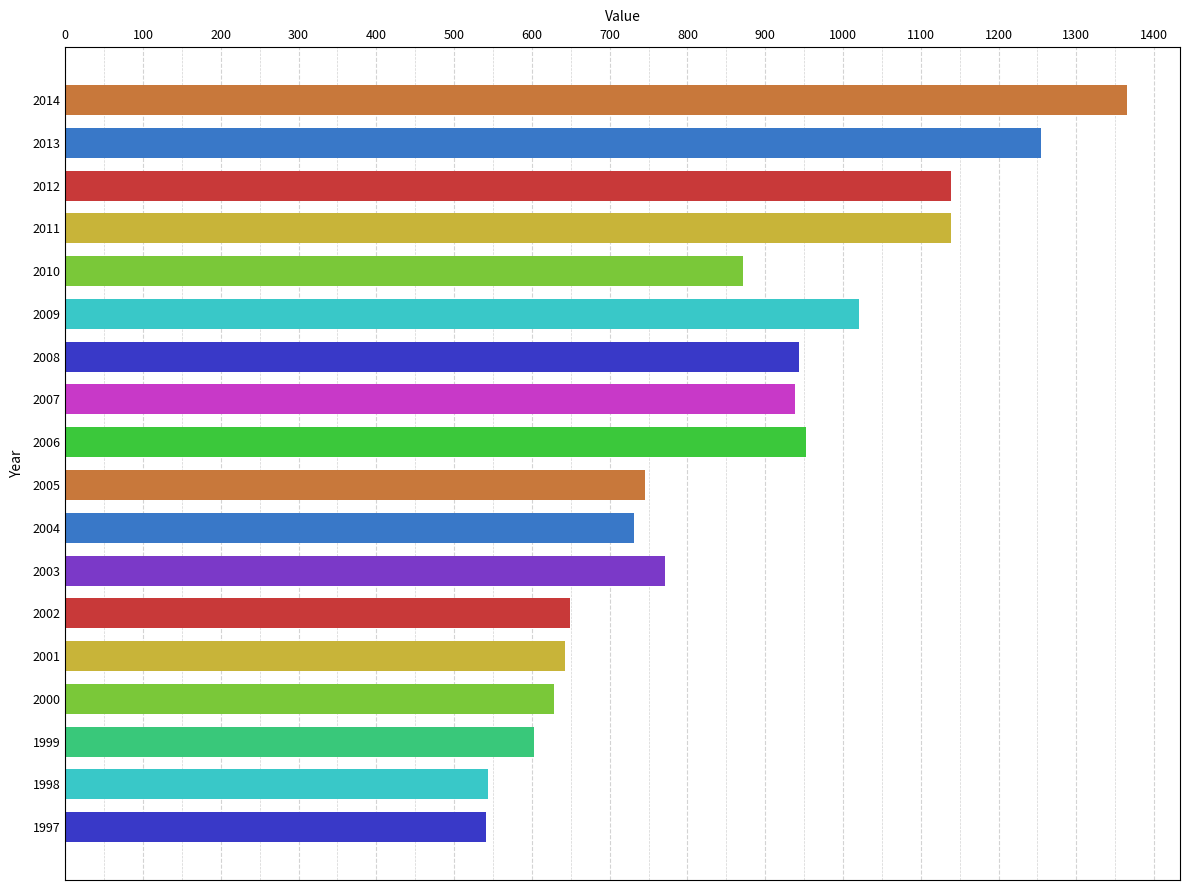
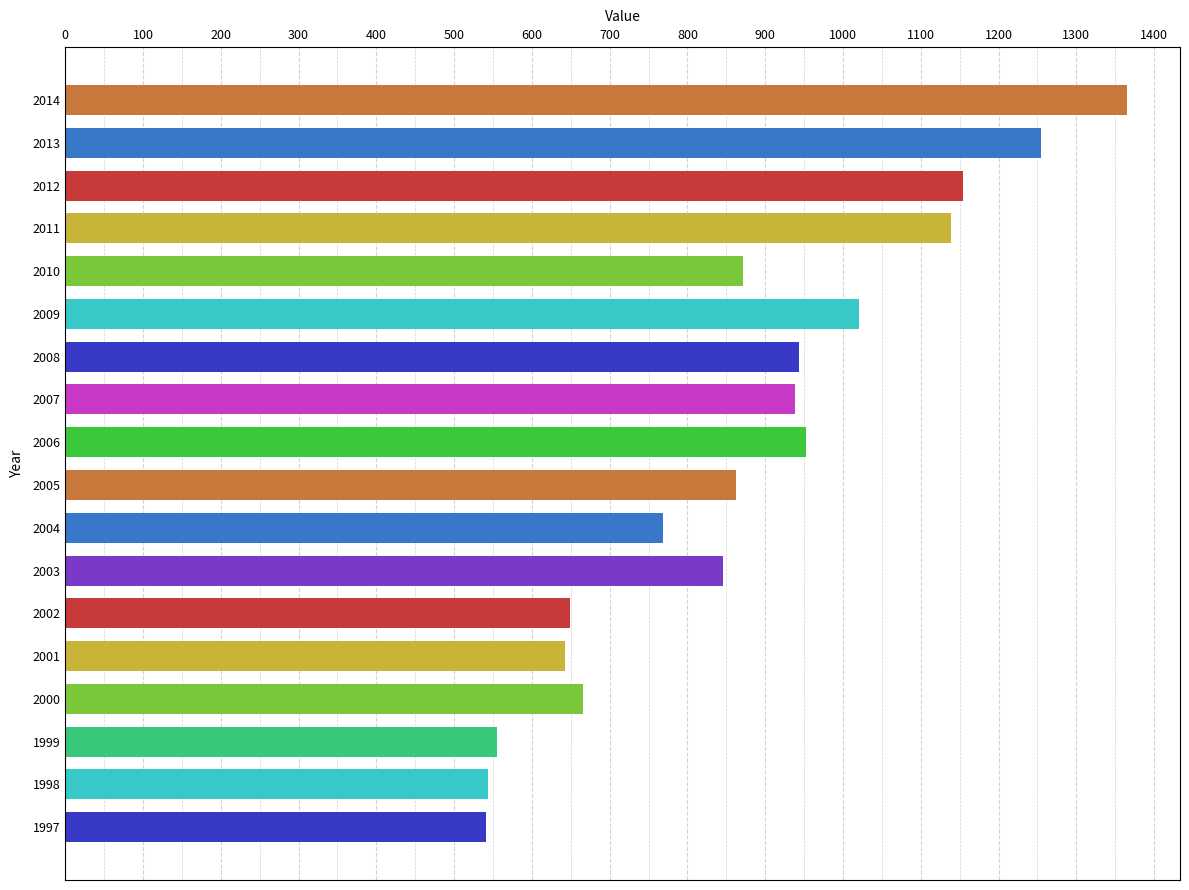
  {
    "2014": 1370,
    "2013": 1250,
-   "2012": 1140,
+   "2012": 1150,
    "2011": 1140,
    "2010": 870,
    "2009": 1020,
    "2008": 940,
    "2007": 940,
    "2006": 950,
-   "2005": 750,
-   "2004": 730,
-   "2003": 770,
+   "2005": 860,
+   "2004": 770,
+   "2003": 850,
    "2002": 650,
    "2001": 640,
-   "2000": 630,
-   "1999": 600,
+   "2000": 670,
+   "1999": 560,
    "1998": 540,
    "1997": 540
  }
